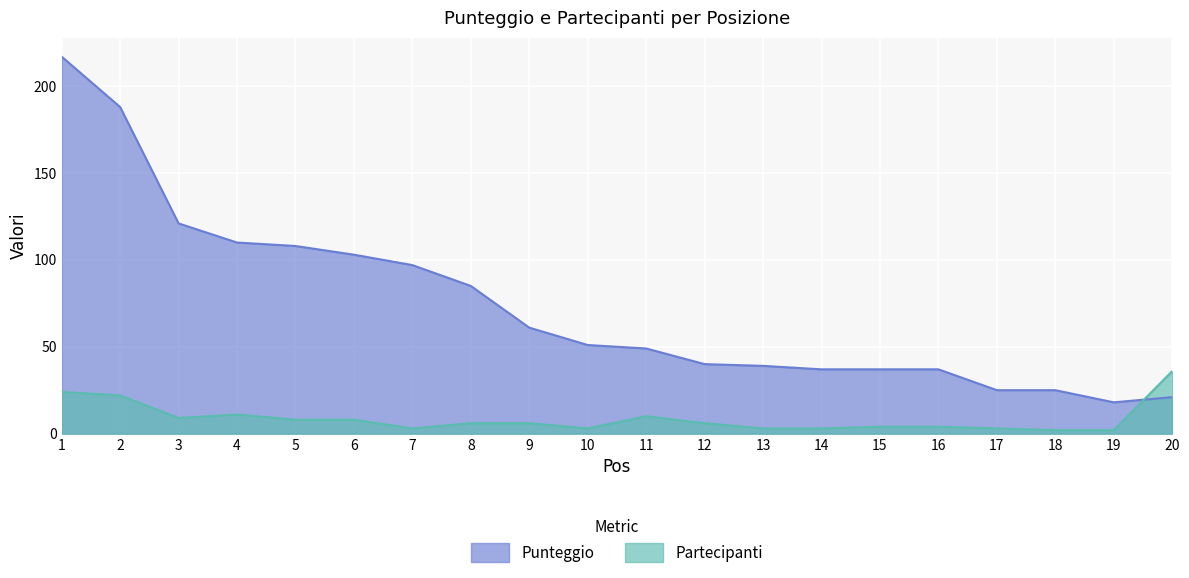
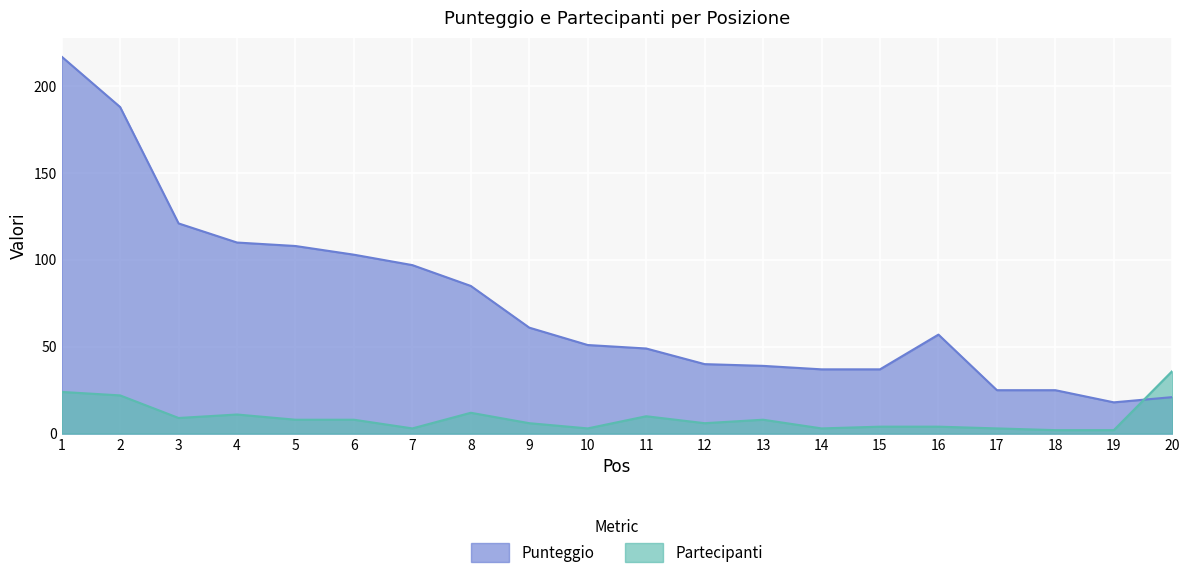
  {
    "Punteggio": {
      "1": 217,
      "2": 188,
      "3": 121,
      "4": 110,
      "5": 108,
      "6": 103,
      "7": 97,
      "8": 85,
      "9": 61,
      "10": 51,
      "11": 49,
      "12": 40,
      "13": 39,
      "14": 37,
      "15": 37,
-     "16": 37,
+     "16": 57,
      "17": 25,
      "18": 25,
      "19": 18,
      "20": 21
    },
    "Partecipanti": {
      "1": 24,
      "2": 22,
      "3": 9,
      "4": 11,
      "5": 8,
      "6": 8,
      "7": 3,
-     "8": 6,
+     "8": 12,
      "9": 6,
      "10": 3,
      "11": 10,
      "12": 6,
-     "13": 3,
+     "13": 8,
      "14": 3,
      "15": 4,
      "16": 4,
      "17": 3,
      "18": 2,
      "19": 2,
      "20": 36
    }
  }
